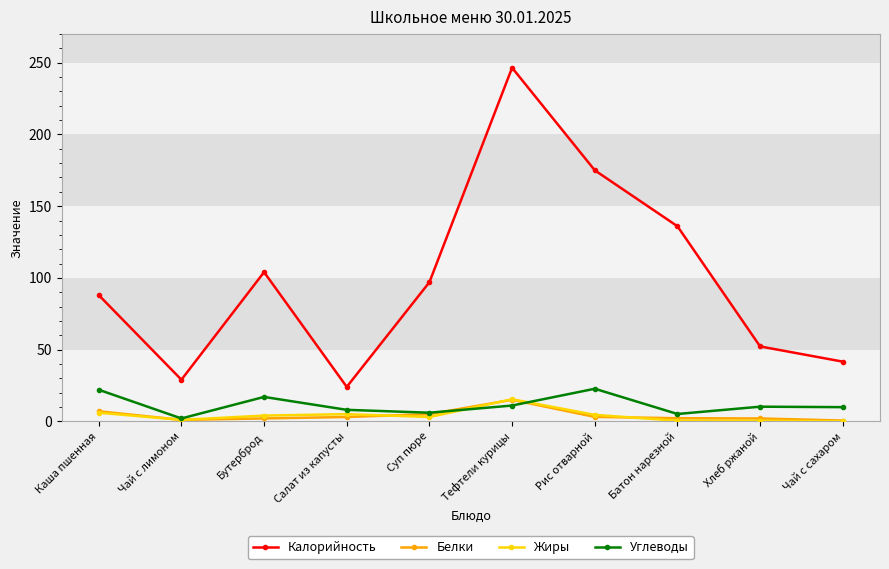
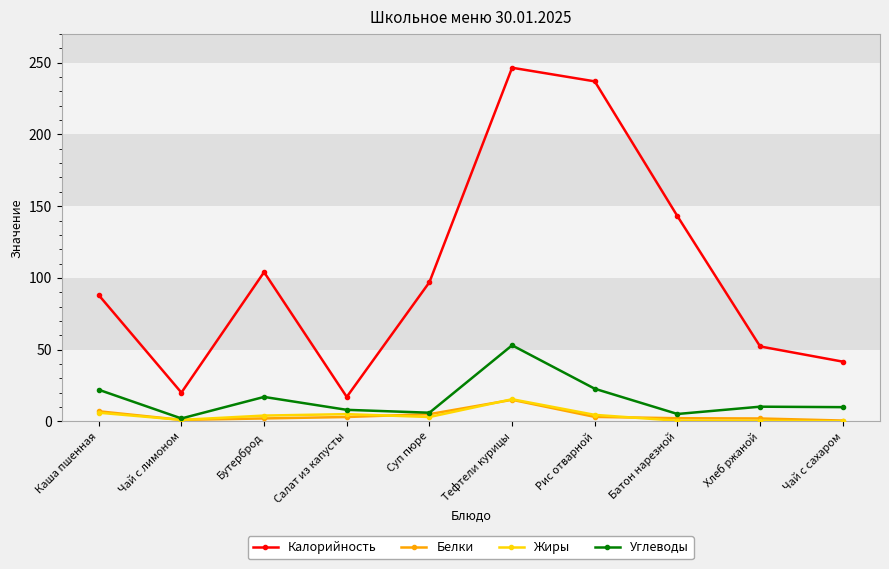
  {
    "Калорийность": {
      "Каша пшенная": 88,
-     "Чай с лимоном": 29,
+     "Чай с лимоном": 20,
      "Бутерброд": 104,
-     "Салат из капусты": 24,
+     "Салат из капусты": 17,
      "Суп пюре": 97,
      "Тефтели курицы": 247,
-     "Рис отварной": 175,
-     "Батон нарезной": 136,
+     "Рис отварной": 237,
+     "Батон нарезной": 143,
      "Хлеб ржаной": 52,
      "Чай с сахаром": 42
    },
    "Углеводы": {
      "Каша пшенная": 22,
      "Бутерброд": 17,
      "Салат из капусты": 8,
-     "Тефтели курицы": 11,
+     "Тефтели курицы": 53,
      "Рис отварной": 23,
      "Батон нарезной": 5,
      "Хлеб ржаной": 10,
      "Чай с сахаром": 10
    }
  }
